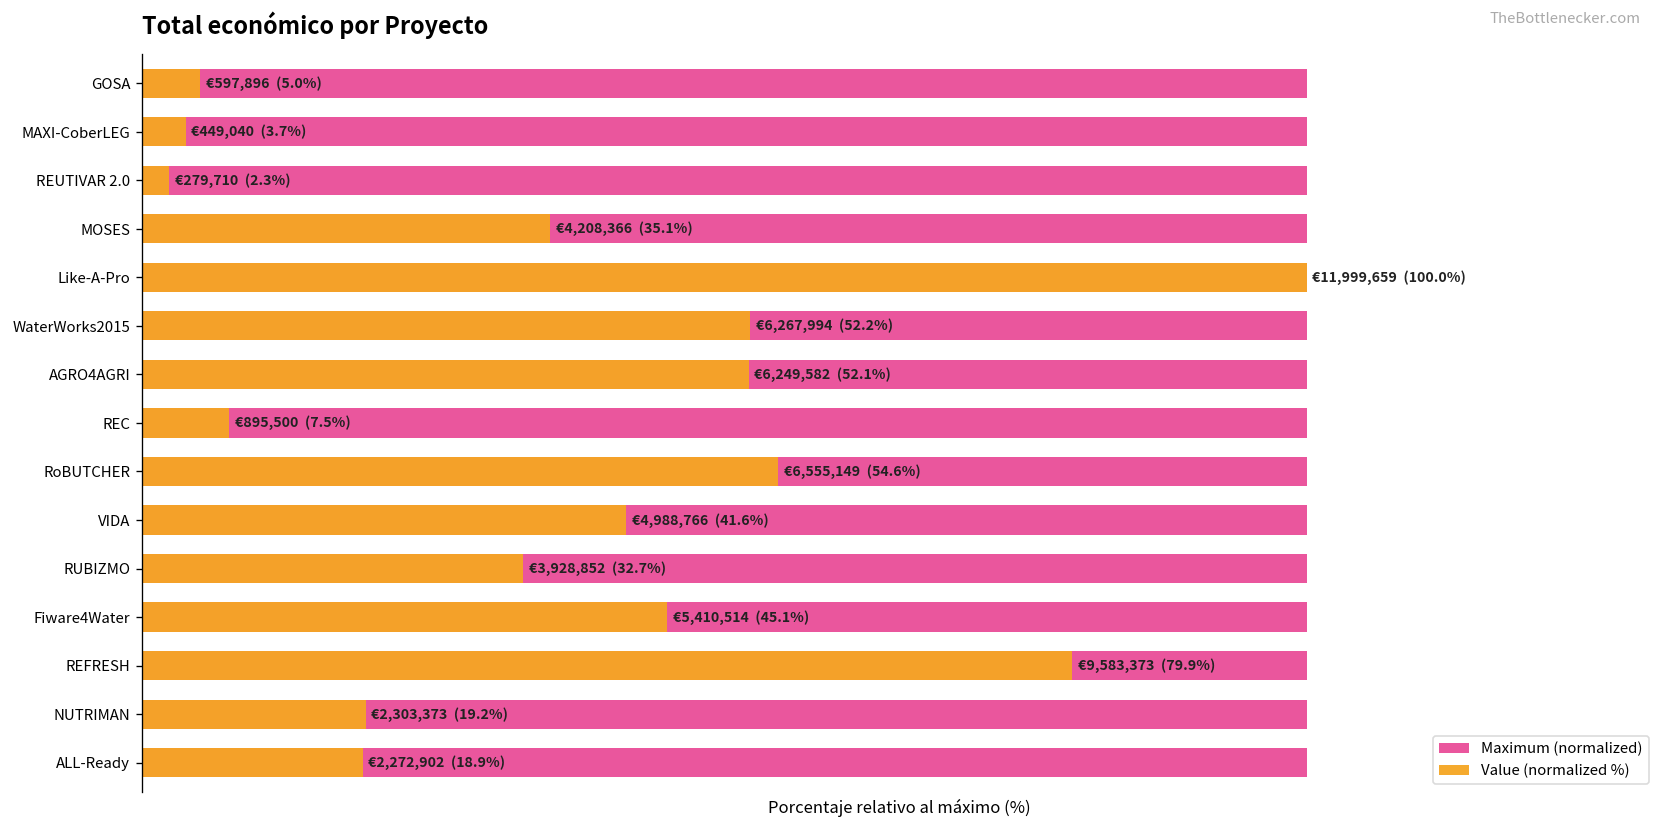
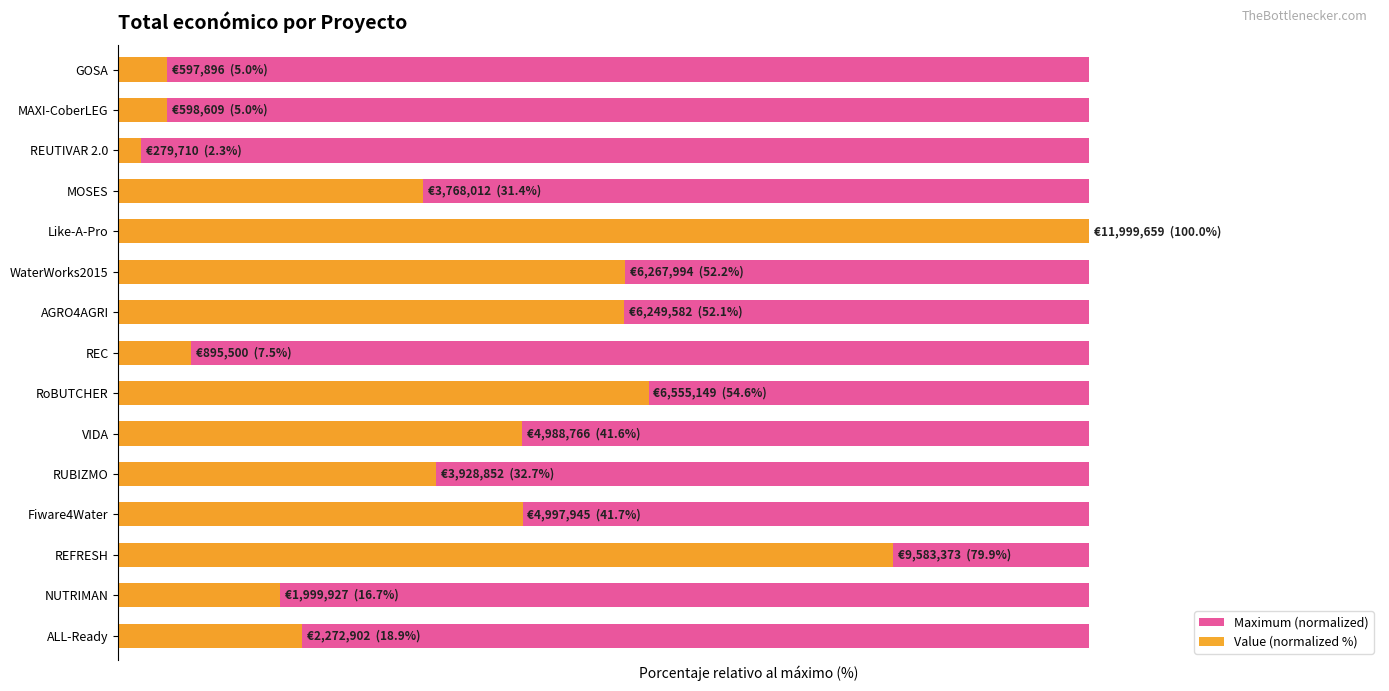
  {
    "Maximum (normalized)": {
      "Like-A-Pro": "(100.0%)"
    },
    "Value (normalized %)": {
-     "MAXI-CoberLEG": "€449,040 (3.7%)",
-     "MOSES": "€4,208,366 (35.1%)",
+     "MAXI-CoberLEG": "€598,609 (5.0%)",
+     "MOSES": "€3,768,012 (31.4%)",
      "Like-A-Pro": "(100.0%)",
-     "Fiware4Water": "€5,410,514 (45.1%)",
-     "NUTRIMAN": "€2,303,373 (19.2%)"
+     "Fiware4Water": "€4,997,945 (41.7%)",
+     "NUTRIMAN": "€1,999,927 (16.7%)"
    }
  }
